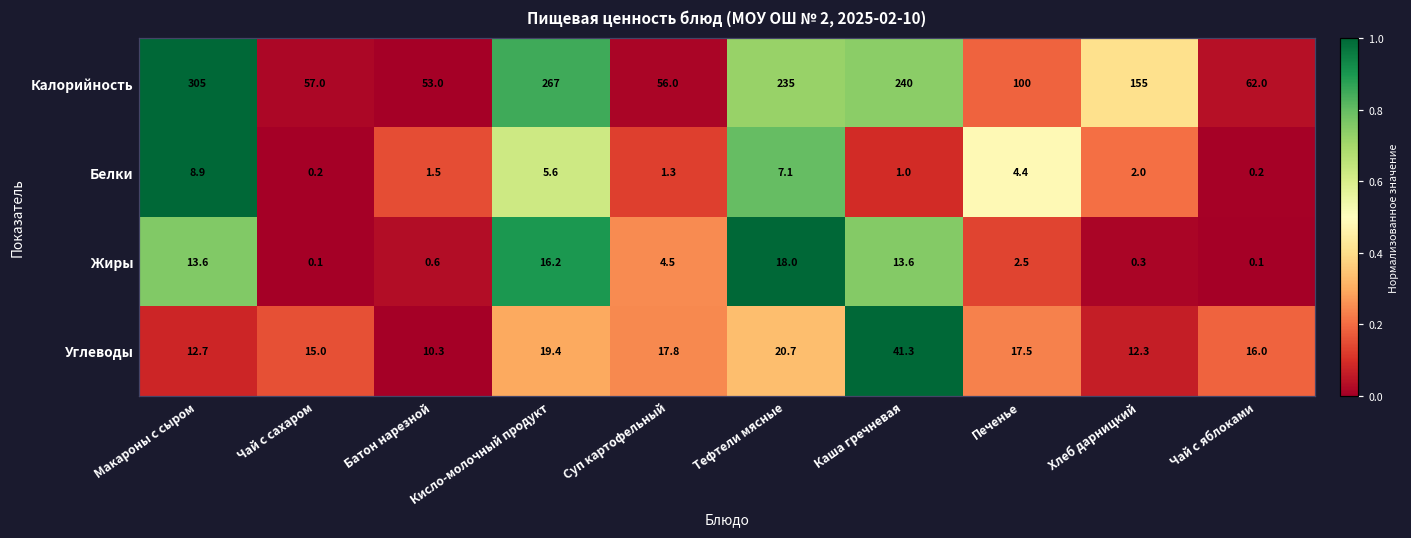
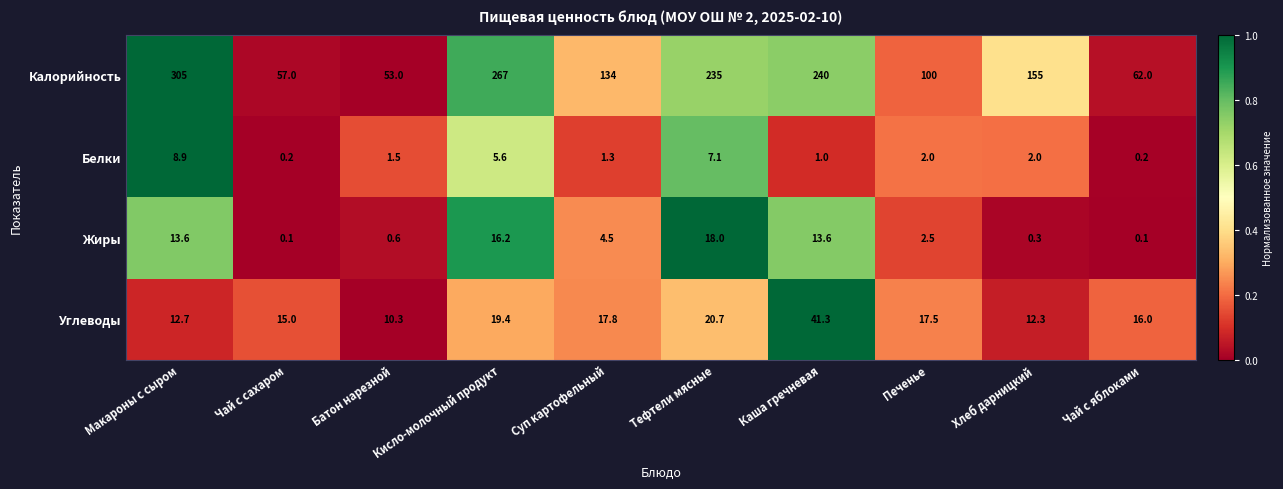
  {
    "Калорийность": {
      "Макароны с сыром": 305,
      "Чай с сахаром": 57.0,
      "Батон нарезной": 53.0,
      "Кисло-молочный продукт": 267,
-     "Суп картофельный": 56.0,
+     "Суп картофельный": 134,
      "Тефтели мясные": 235,
      "Каша гречневая": 240,
      "Печенье": 100,
      "Хлеб дарницкий": 155,
      "Чай с яблоками": 62.0
    },
    "Белки": {
      "Макароны с сыром": 8.9,
      "Чай с сахаром": 0.2,
      "Батон нарезной": 1.5,
      "Кисло-молочный продукт": 5.6,
      "Суп картофельный": 1.3,
      "Тефтели мясные": 7.1,
      "Каша гречневая": 1.0,
-     "Печенье": 4.4,
+     "Печенье": 2.0,
      "Хлеб дарницкий": 2.0,
      "Чай с яблоками": 0.2
    },
    "Жиры": {
      "Макароны с сыром": 13.6,
      "Чай с сахаром": 0.1,
      "Батон нарезной": 0.6,
      "Кисло-молочный продукт": 16.2,
      "Суп картофельный": 4.5,
      "Тефтели мясные": 18.0,
      "Каша гречневая": 13.6,
      "Печенье": 2.5,
      "Хлеб дарницкий": 0.3,
      "Чай с яблоками": 0.1
    },
    "Углеводы": {
      "Макароны с сыром": 12.7,
      "Чай с сахаром": 15.0,
      "Батон нарезной": 10.3,
      "Кисло-молочный продукт": 19.4,
      "Суп картофельный": 17.8,
      "Тефтели мясные": 20.7,
      "Каша гречневая": 41.3,
      "Печенье": 17.5,
      "Хлеб дарницкий": 12.3,
      "Чай с яблоками": 16.0
    }
  }
